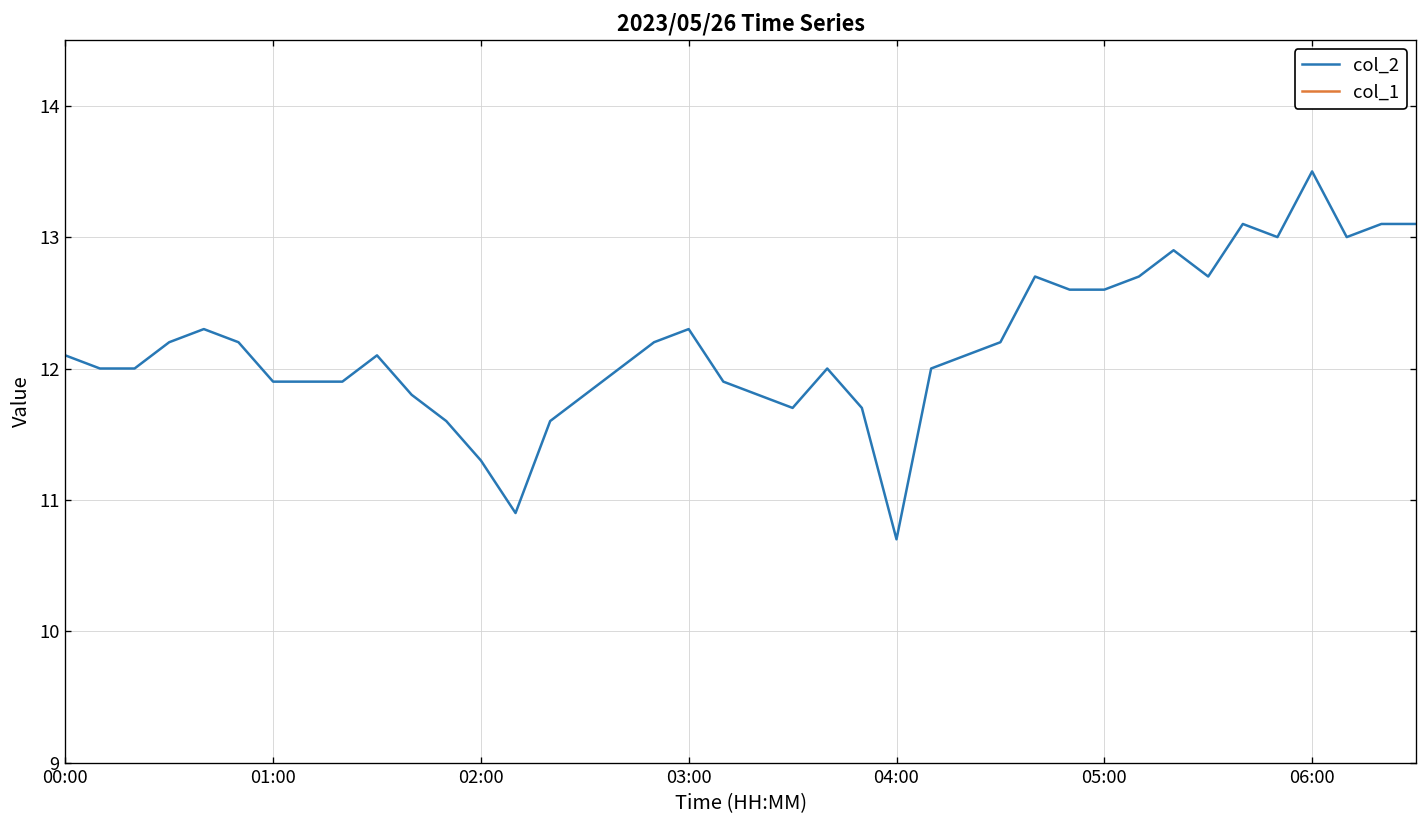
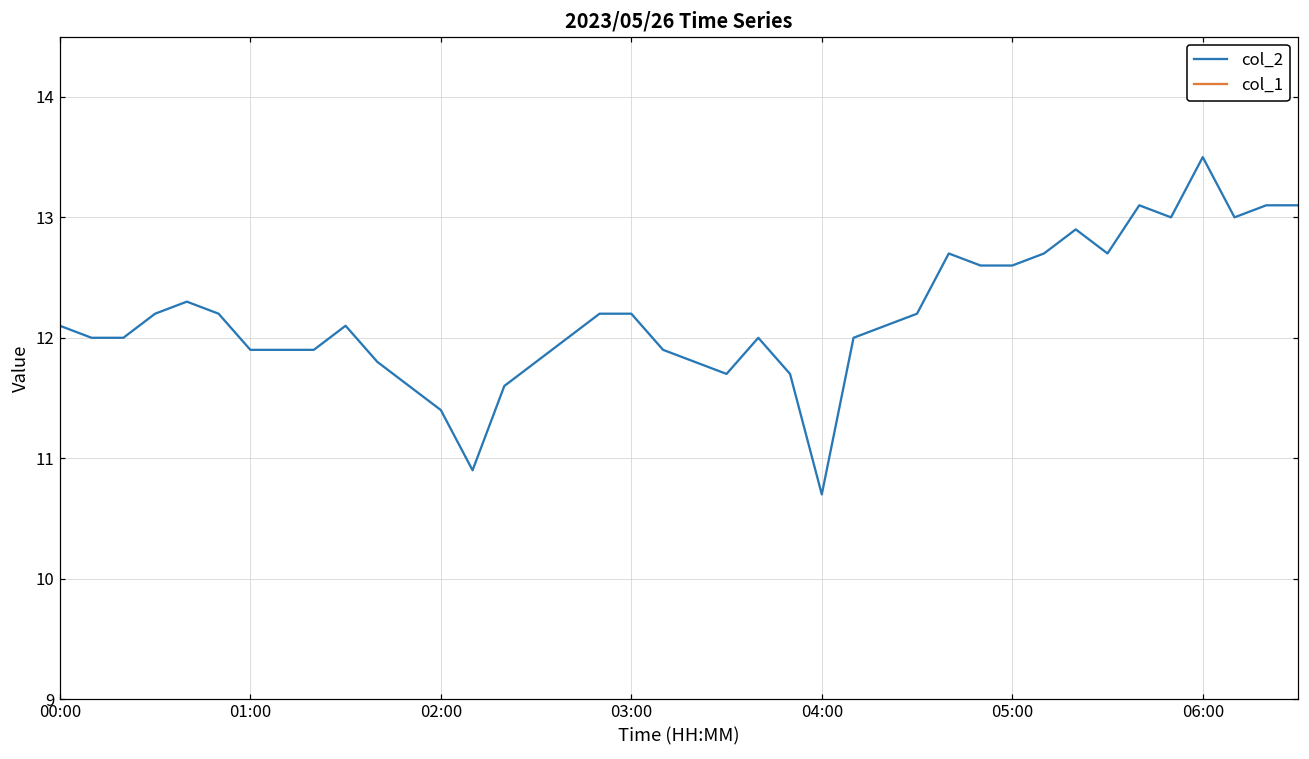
  {
    "col_2": {
      "00:00": 12.1,
      "01:00": 11.9,
-     "02:00": 11.3,
-     "03:00": 12.3,
+     "02:00": 11.4,
+     "03:00": 12.2,
      "04:00": 10.7,
      "05:00": 12.6,
      "06:00": 13.5
    }
  }
